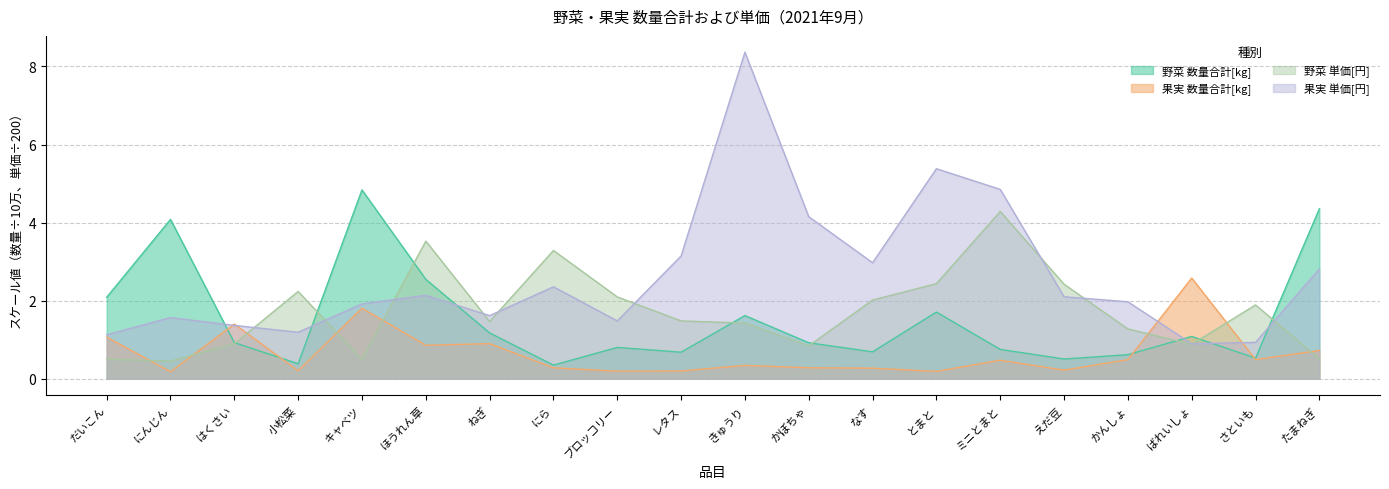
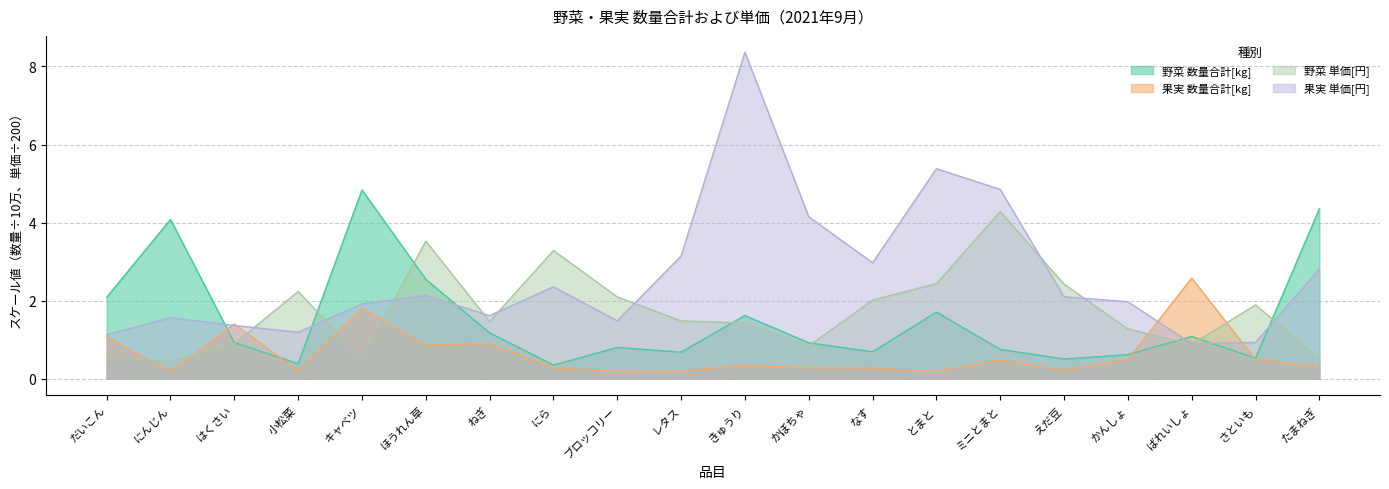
  {
    "野菜 数量合計[kg]": {
      "だいこん": 2.1,
      "にんじん": 4.1,
      "小松菜": 0.4,
      "キャベツ": 4.8,
      "ほうれん草": 2.5,
      "ねぎ": 1.2,
      "にら": 0.3,
      "ブロッコリー": 0.8,
      "レタス": 0.7,
      "きゅうり": 1.6,
      "かぼちゃ": 0.9,
      "なす": 0.7,
      "とまと": 1.7,
      "ミニとまと": 0.8,
      "えだ豆": 0.5,
      "かんしょ": 0.6,
      "ばれいしょ": 1.1,
      "たまねぎ": 4.4
    },
    "果実 数量合計[kg]": {
      "にんじん": 0.2,
      "小松菜": 0.2,
      "キャベツ": 1.8,
      "ほうれん草": 0.9,
      "ねぎ": 0.9,
      "にら": 0.3,
      "ブロッコリー": 0.2,
      "レタス": 0.2,
      "きゅうり": 0.3,
      "かぼちゃ": 0.3,
      "なす": 0.3,
      "とまと": 0.2,
      "ミニとまと": 0.5,
      "えだ豆": 0.2,
      "かんしょ": 0.5,
      "ばれいしょ": 2.6,
-     "たまねぎ": 0.7
+     "たまねぎ": 0.3
    }
  }
